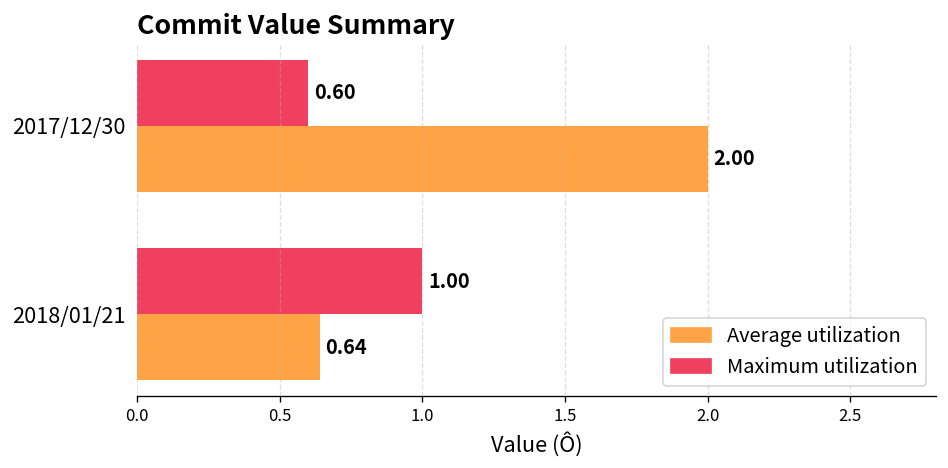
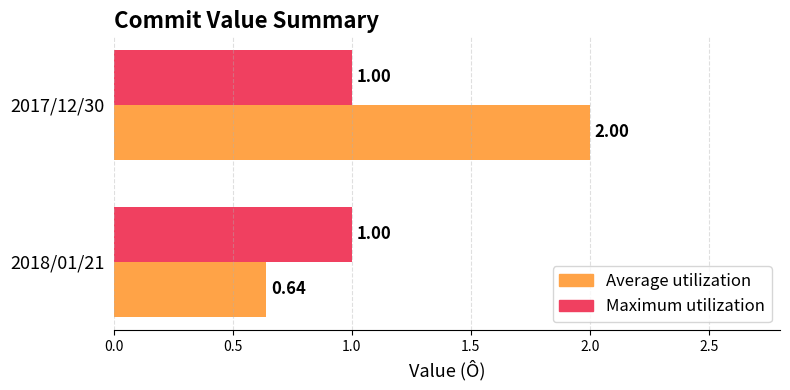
  {
    "Average utilization": {
      "2017/12/30": 2.00,
      "2018/01/21": 0.64
    },
    "Maximum utilization": {
-     "2017/12/30": 0.60,
+     "2017/12/30": 1.00,
      "2018/01/21": 1.00
    }
  }
